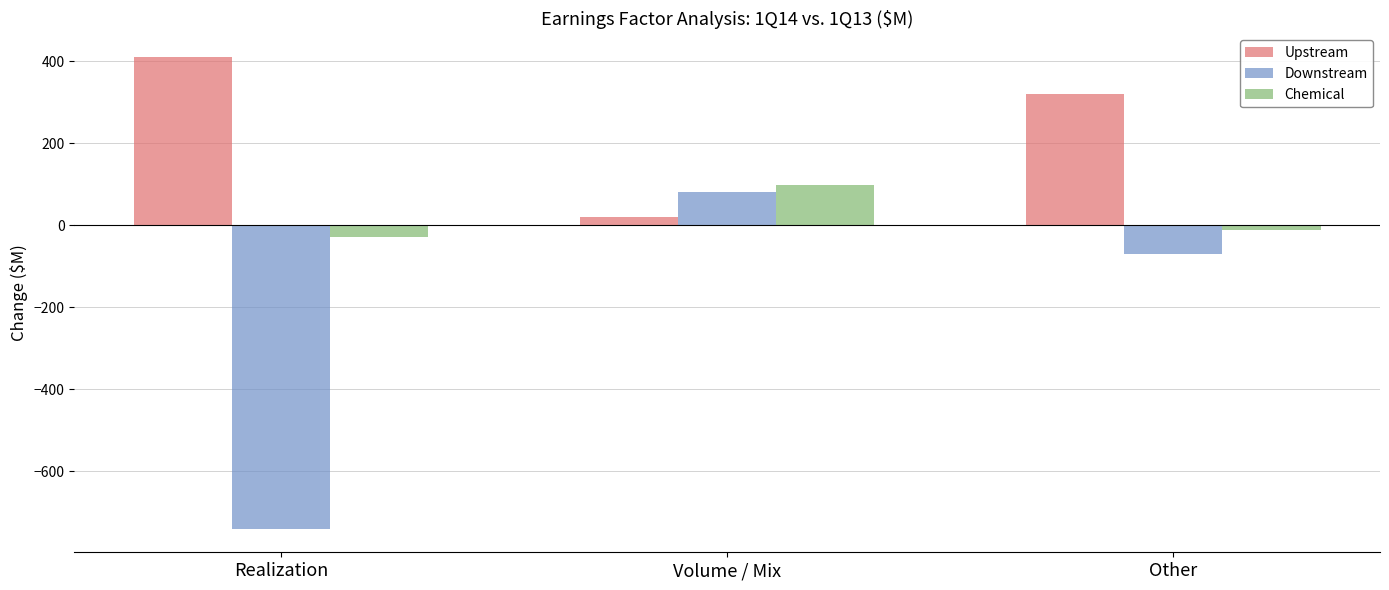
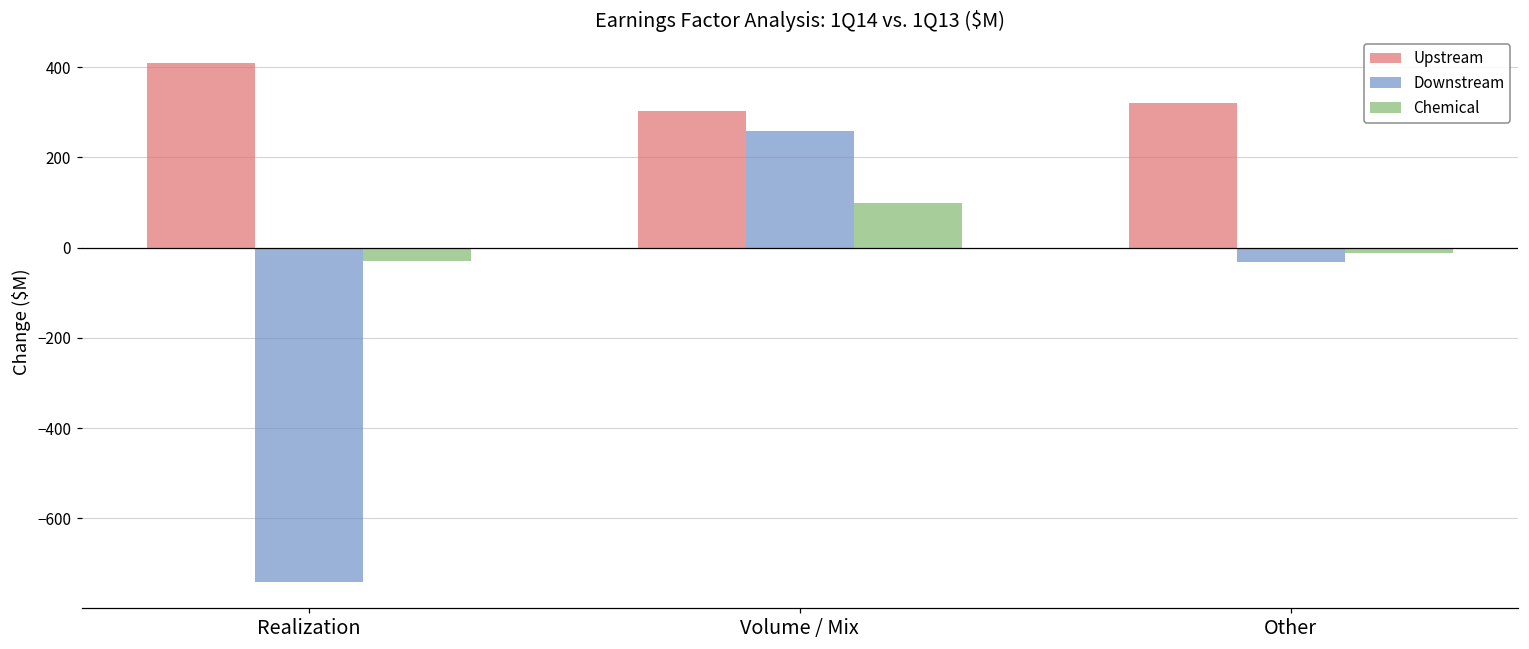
  {
    "Upstream": {
      "Realization": 410,
-     "Volume / Mix": 20,
+     "Volume / Mix": 300,
      "Other": 320
    },
    "Downstream": {
      "Realization": -740,
-     "Volume / Mix": 80,
-     "Other": -70
+     "Volume / Mix": 260,
+     "Other": -30
    },
    "Chemical": {
      "Realization": -30,
      "Volume / Mix": 100,
      "Other": -10
    }
  }
